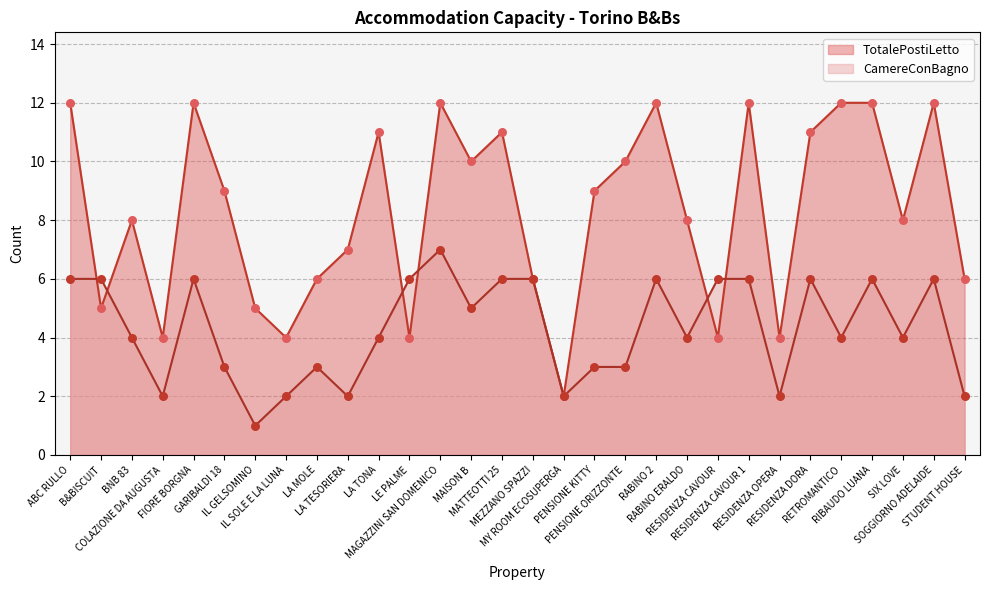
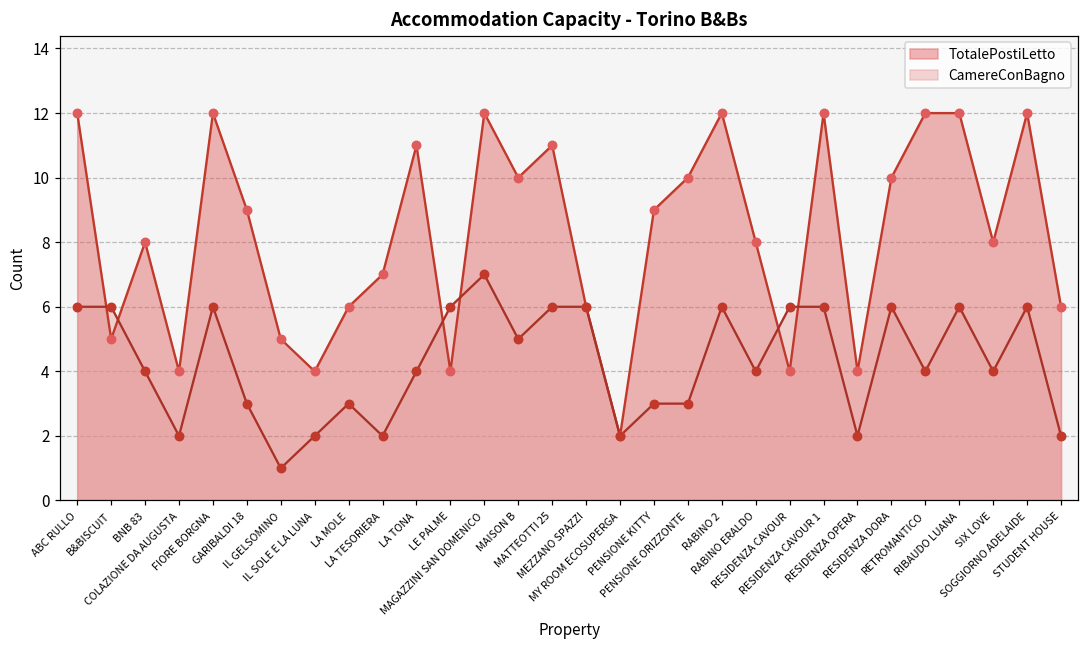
  {
    "TotalePostiLetto": {
      "ABC RULLO": 12,
      "B&BISCUIT": 5,
      "BNB 83": 8,
      "COLAZIONE DA AUGUSTA": 4,
      "FIORE BORGNA": 12,
      "GARIBALDI 18": 9,
      "IL GELSOMINO": 5,
      "IL SOLE E LA LUNA": 4,
      "LA MOLE": 6,
      "LA TESORIERA": 7,
      "LA TONA": 11,
      "LE PALME": 4,
      "MAGAZZINI SAN DOMENICO": 12,
      "MAISON B": 10,
      "MATTEOTTI 25": 11,
      "PENSIONE KITTY": 9,
      "PENSIONE ORIZZONTE": 10,
      "RABINO 2": 12,
      "RABINO ERALDO": 8,
      "RESIDENZA CAVOUR": 4,
      "RESIDENZA CAVOUR 1": 12,
      "RESIDENZA OPERA": 4,
-     "RESIDENZA DORA": 11,
+     "RESIDENZA DORA": 10,
      "RETROMANTICO": 12,
      "RIBAUDO LUANA": 12,
      "SIX LOVE": 8,
      "SOGGIORNO ADELAIDE": 12,
      "STUDENT HOUSE": 6
    },
    "CamereConBagno": {
      "ABC RULLO": 6,
      "B&BISCUIT": 6,
      "BNB 83": 4,
      "COLAZIONE DA AUGUSTA": 2,
      "FIORE BORGNA": 6,
      "GARIBALDI 18": 3,
      "IL GELSOMINO": 1,
      "IL SOLE E LA LUNA": 2,
      "LA MOLE": 3,
      "LA TESORIERA": 2,
      "LA TONA": 4,
      "LE PALME": 6,
      "MAGAZZINI SAN DOMENICO": 7,
      "MAISON B": 5,
      "MATTEOTTI 25": 6,
      "PENSIONE KITTY": 3,
      "PENSIONE ORIZZONTE": 3,
      "RABINO 2": 6,
      "RABINO ERALDO": 4,
      "RESIDENZA CAVOUR": 6,
      "RESIDENZA CAVOUR 1": 6,
      "RESIDENZA OPERA": 2,
      "RESIDENZA DORA": 6,
      "RETROMANTICO": 4,
      "RIBAUDO LUANA": 6,
      "SIX LOVE": 4,
      "SOGGIORNO ADELAIDE": 6,
      "STUDENT HOUSE": 2
    }
  }
